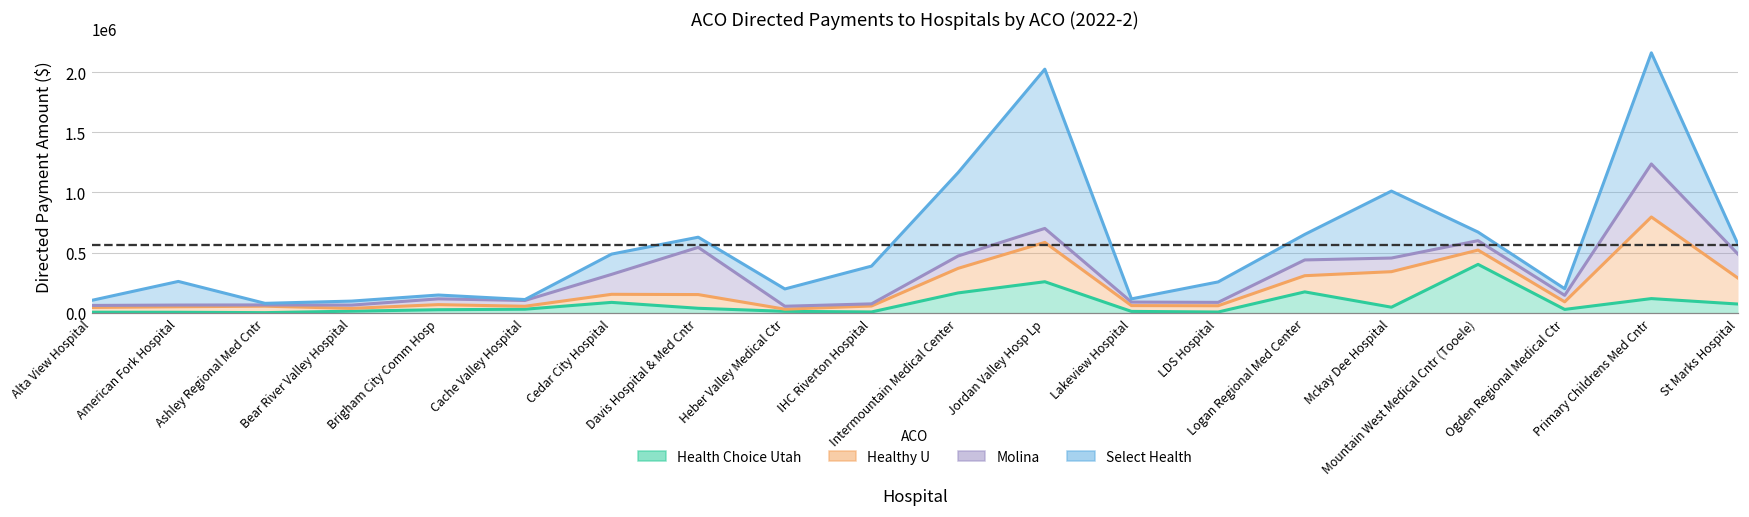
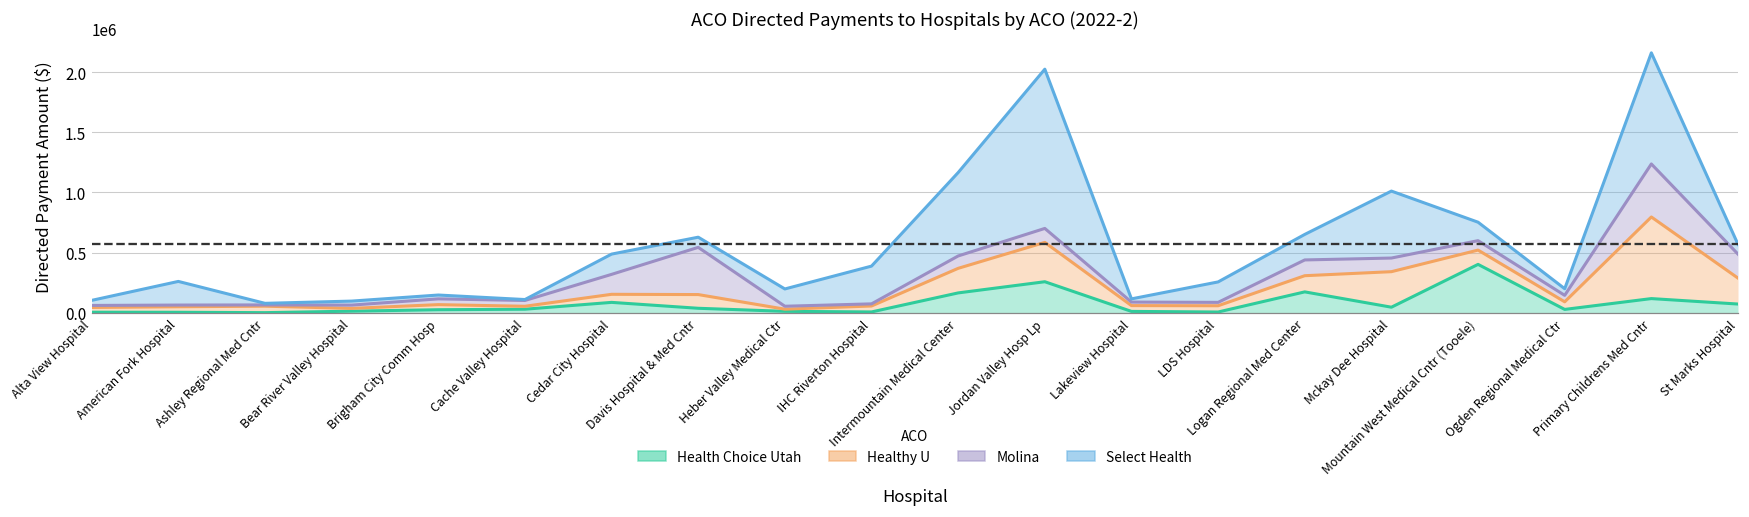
  {
    "Health Choice Utah": {
      "Alta View Hospital": 0,
      "American Fork Hospital": 0,
      "Ashley Regional Med Cntr": 0,
      "Brigham City Comm Hosp": 30000,
      "Cache Valley Hospital": 30000,
      "Cedar City Hospital": 90000,
      "Davis Hospital & Med Cntr": 40000,
      "IHC Riverton Hospital": 10000,
      "Intermountain Medical Center": 170000,
      "Jordan Valley Hosp Lp": 260000,
      "Lakeview Hospital": 10000,
      "LDS Hospital": 10000,
      "Logan Regional Med Center": 170000,
      "Mckay Dee Hospital": 50000,
      "Mountain West Medical Cntr (Tooele)": 400000,
      "Ogden Regional Medical Ctr": 30000,
      "Primary Childrens Med Cntr": 120000,
      "St Marks Hospital": 70000
    },
    "Healthy U": {
      "Brigham City Comm Hosp": 40000,
      "Cache Valley Hospital": 20000,
      "Cedar City Hospital": 70000,
      "Davis Hospital & Med Cntr": 110000,
      "Intermountain Medical Center": 200000,
      "Jordan Valley Hosp Lp": 330000,
      "Lakeview Hospital": 50000,
      "LDS Hospital": 50000,
      "Logan Regional Med Center": 130000,
      "Mckay Dee Hospital": 300000,
      "Mountain West Medical Cntr (Tooele)": 120000,
      "Ogden Regional Medical Ctr": 60000,
      "Primary Childrens Med Cntr": 680000,
      "St Marks Hospital": 220000
    },
    "Molina": {
      "Bear River Valley Hospital": 30000,
      "Brigham City Comm Hosp": 50000,
      "Cedar City Hospital": 170000,
      "Davis Hospital & Med Cntr": 390000,
      "Heber Valley Medical Ctr": 20000,
      "Intermountain Medical Center": 100000,
      "Jordan Valley Hosp Lp": 120000,
      "Lakeview Hospital": 30000,
      "LDS Hospital": 30000,
      "Logan Regional Med Center": 130000,
      "Mckay Dee Hospital": 110000,
      "Mountain West Medical Cntr (Tooele)": 80000,
      "Ogden Regional Medical Ctr": 50000,
      "Primary Childrens Med Cntr": 440000,
      "St Marks Hospital": 200000
    },
    "Select Health": {
      "Alta View Hospital": 40000,
      "American Fork Hospital": 200000,
      "Bear River Valley Hospital": 30000,
      "Brigham City Comm Hosp": 30000,
      "Cedar City Hospital": 170000,
      "Davis Hospital & Med Cntr": 80000,
      "Heber Valley Medical Ctr": 140000,
      "IHC Riverton Hospital": 310000,
      "Intermountain Medical Center": 690000,
      "Jordan Valley Hosp Lp": 1320000,
      "Lakeview Hospital": 30000,
      "LDS Hospital": 170000,
      "Logan Regional Med Center": 210000,
      "Mckay Dee Hospital": 560000,
-     "Mountain West Medical Cntr (Tooele)": 70000,
+     "Mountain West Medical Cntr (Tooele)": 150000,
      "Ogden Regional Medical Ctr": 60000,
      "Primary Childrens Med Cntr": 920000,
      "St Marks Hospital": 80000
    }
  }
